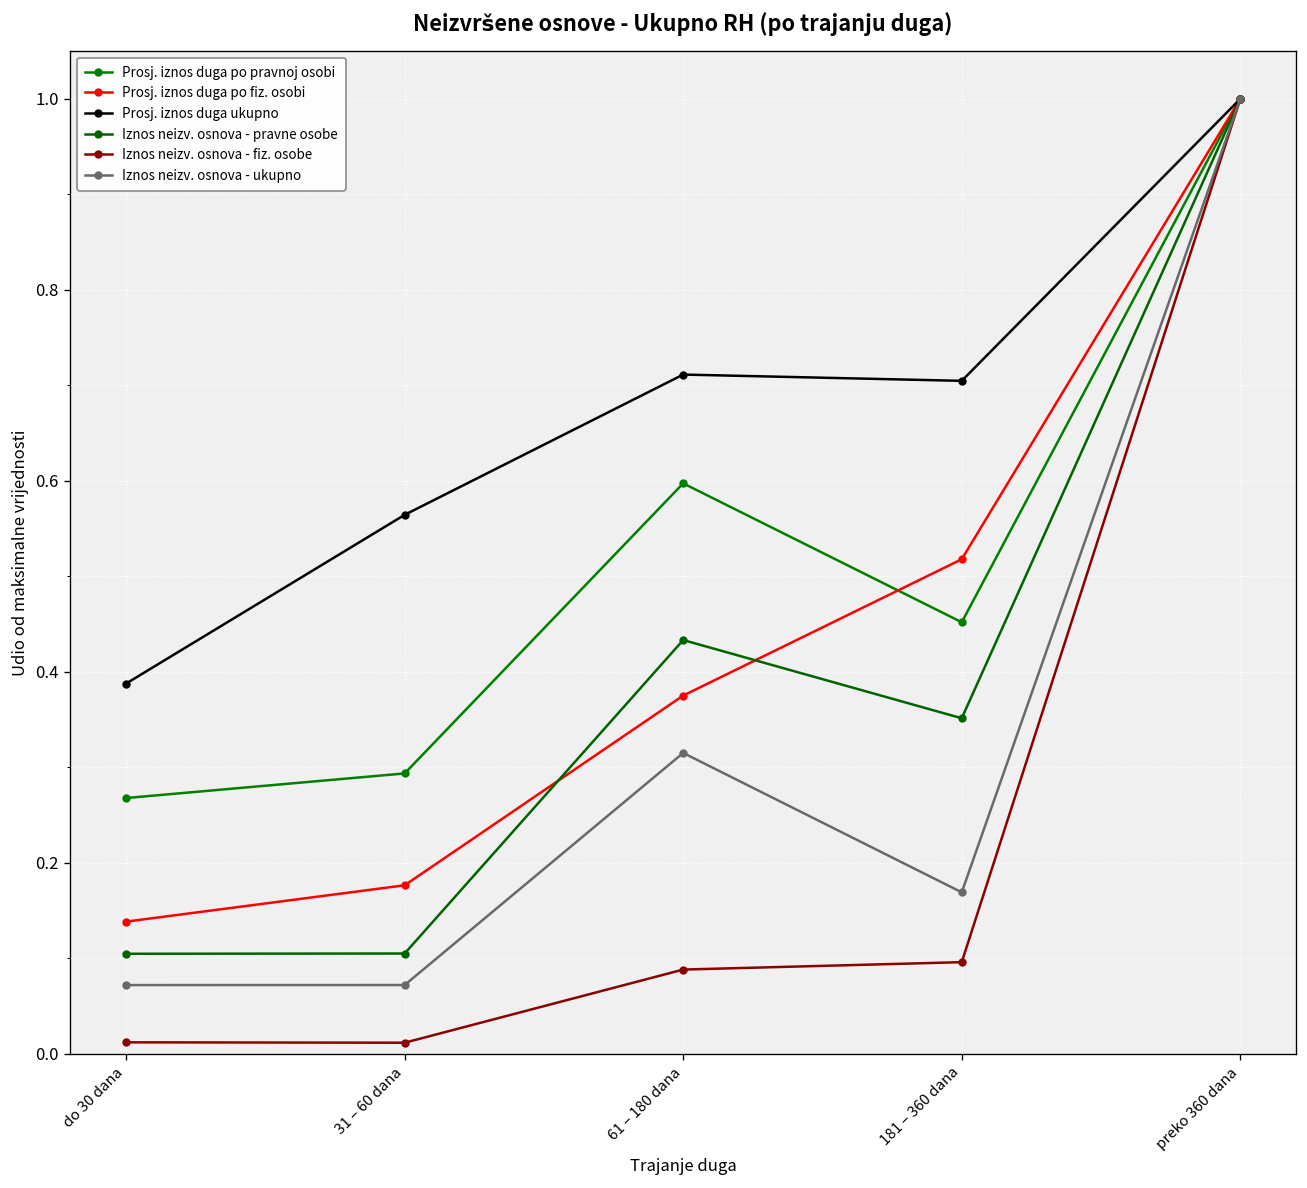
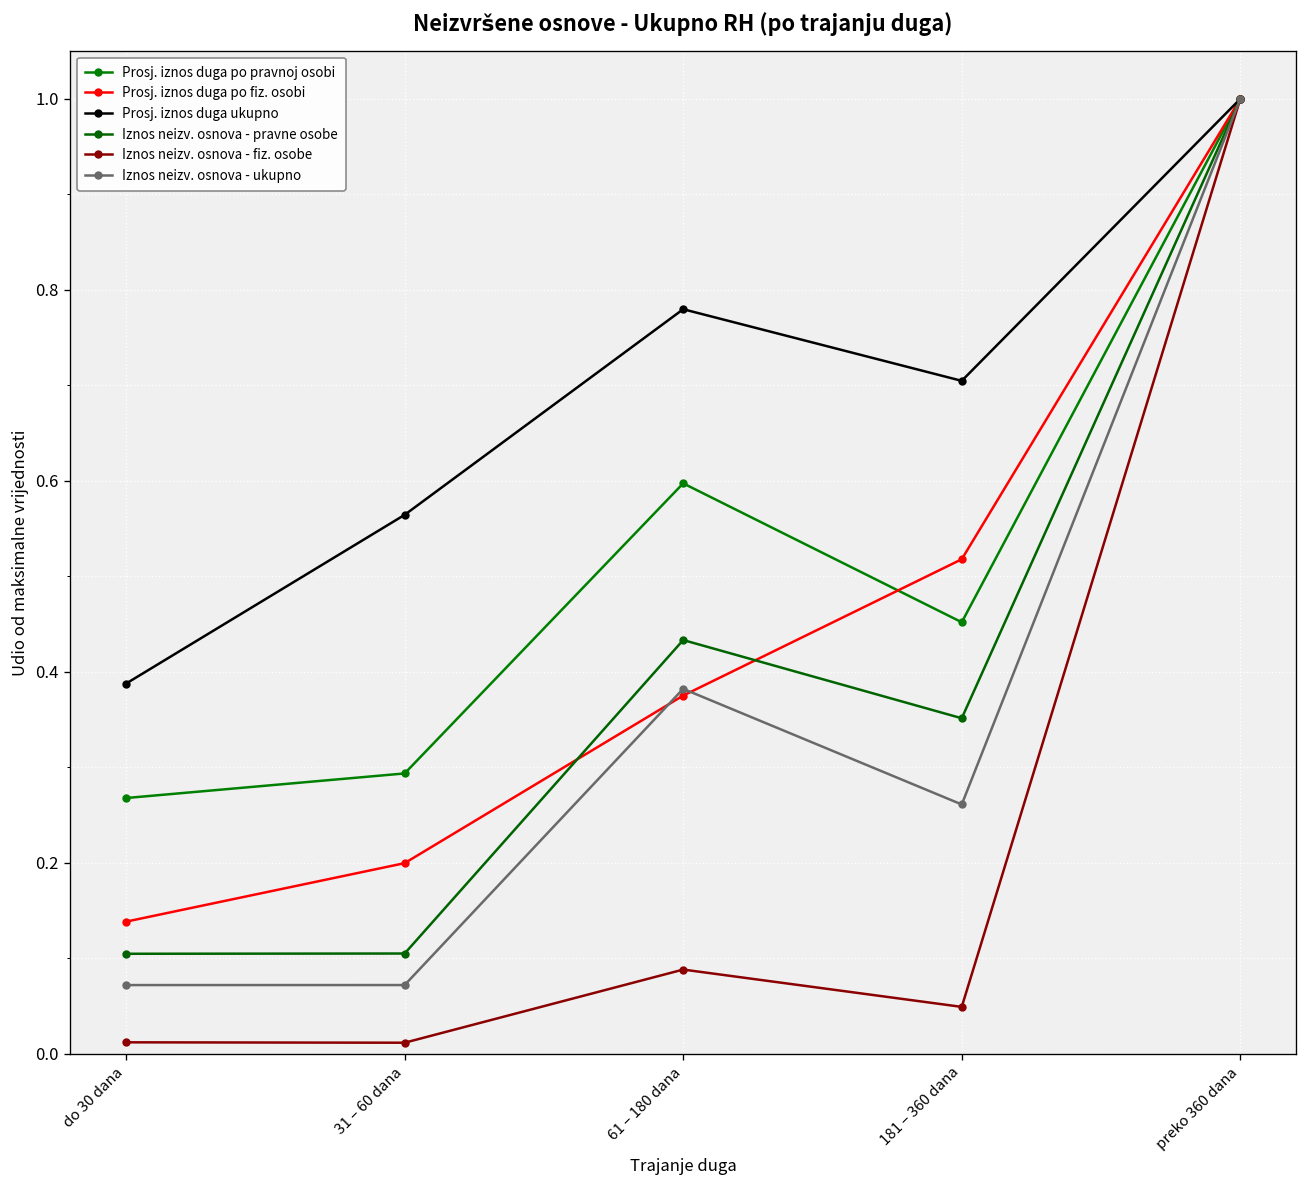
  {
    "Prosj. iznos duga po fiz. osobi": {
      "do 30 dana": 0.14,
-     "31 – 60 dana": 0.18,
+     "31 – 60 dana": 0.20,
      "61 – 180 dana": 0.38,
      "181 – 360 dana": 0.52
    },
    "Prosj. iznos duga ukupno": {
      "do 30 dana": 0.39,
      "31 – 60 dana": 0.56,
-     "61 – 180 dana": 0.71,
+     "61 – 180 dana": 0.78,
      "181 – 360 dana": 0.70
    },
    "Iznos neizv. osnova - fiz. osobe": {
      "do 30 dana": 0.01,
      "31 – 60 dana": 0.01,
      "61 – 180 dana": 0.09,
-     "181 – 360 dana": 0.10
+     "181 – 360 dana": 0.05
    },
    "Iznos neizv. osnova - ukupno": {
      "do 30 dana": 0.07,
      "31 – 60 dana": 0.07,
-     "61 – 180 dana": 0.31,
-     "181 – 360 dana": 0.17
+     "61 – 180 dana": 0.38,
+     "181 – 360 dana": 0.26
    }
  }
